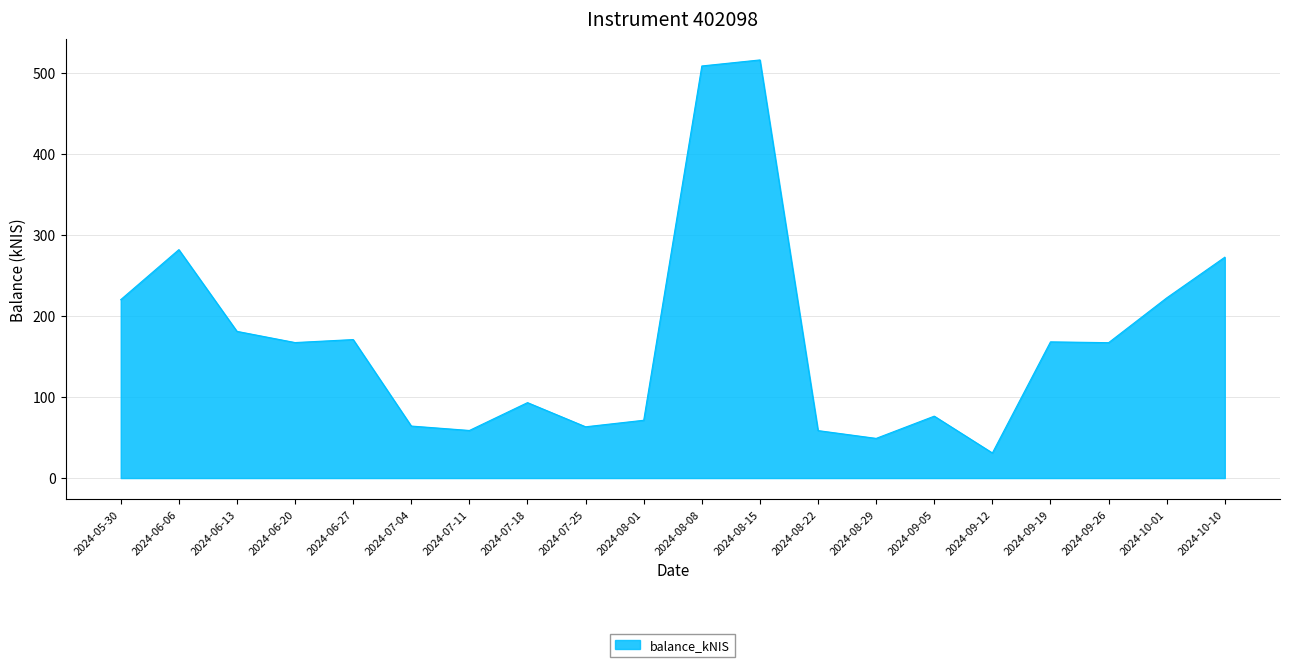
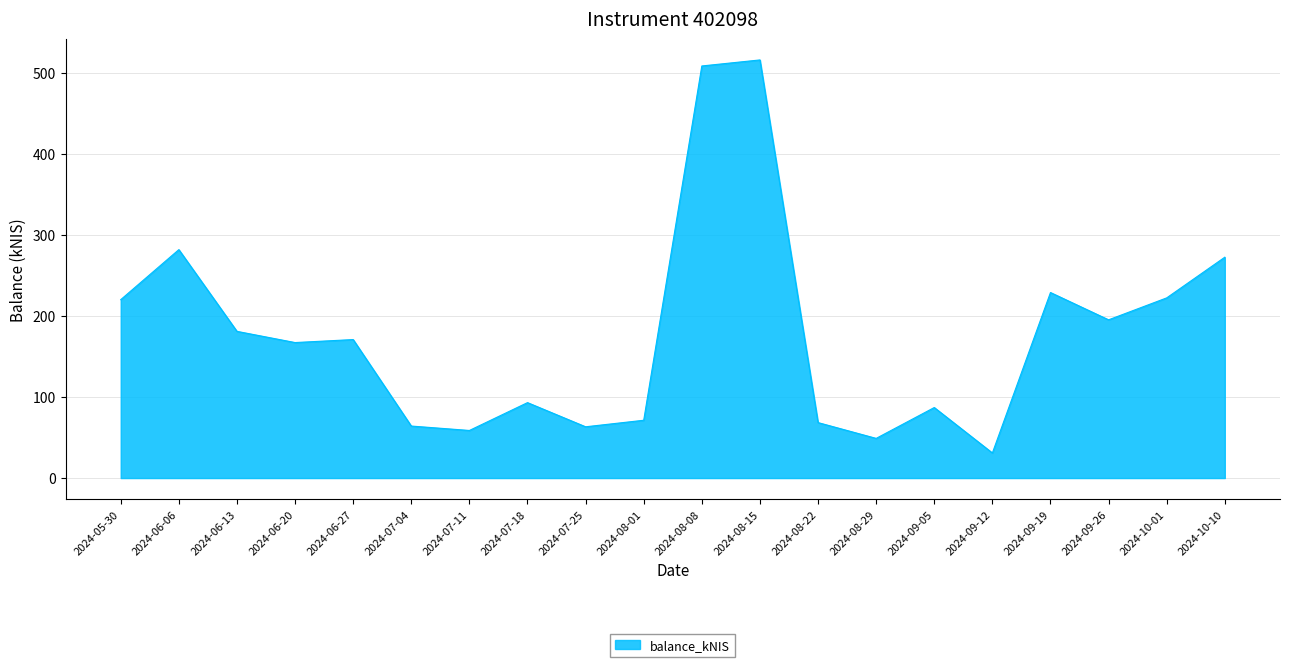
  {
    "2024-05-30": 220,
    "2024-06-06": 280,
    "2024-06-13": 180,
    "2024-06-20": 170,
    "2024-06-27": 170,
    "2024-07-04": 60,
    "2024-07-11": 60,
    "2024-07-18": 90,
    "2024-07-25": 60,
    "2024-08-01": 70,
    "2024-08-08": 510,
    "2024-08-15": 520,
-   "2024-08-22": 60,
+   "2024-08-22": 70,
    "2024-08-29": 50,
-   "2024-09-05": 80,
+   "2024-09-05": 90,
    "2024-09-12": 30,
-   "2024-09-19": 170,
-   "2024-09-26": 170,
+   "2024-09-19": 230,
+   "2024-09-26": 200,
    "2024-10-01": 220,
    "2024-10-10": 270
  }
